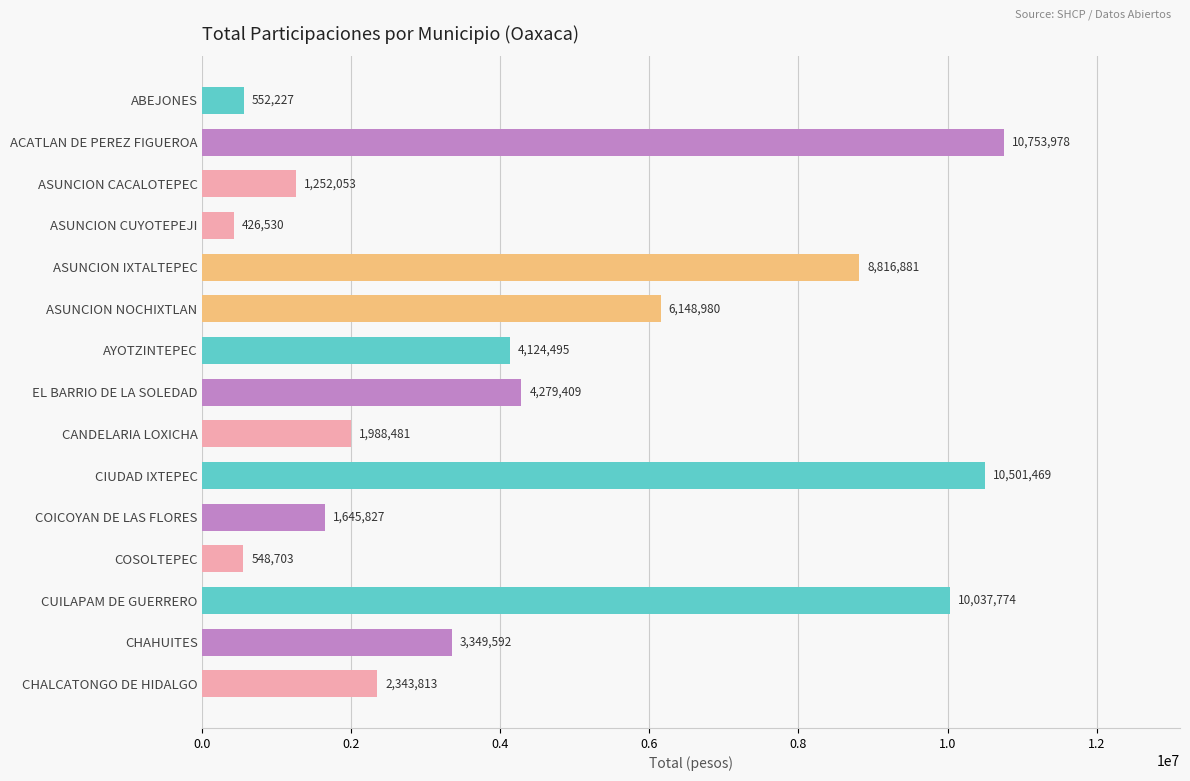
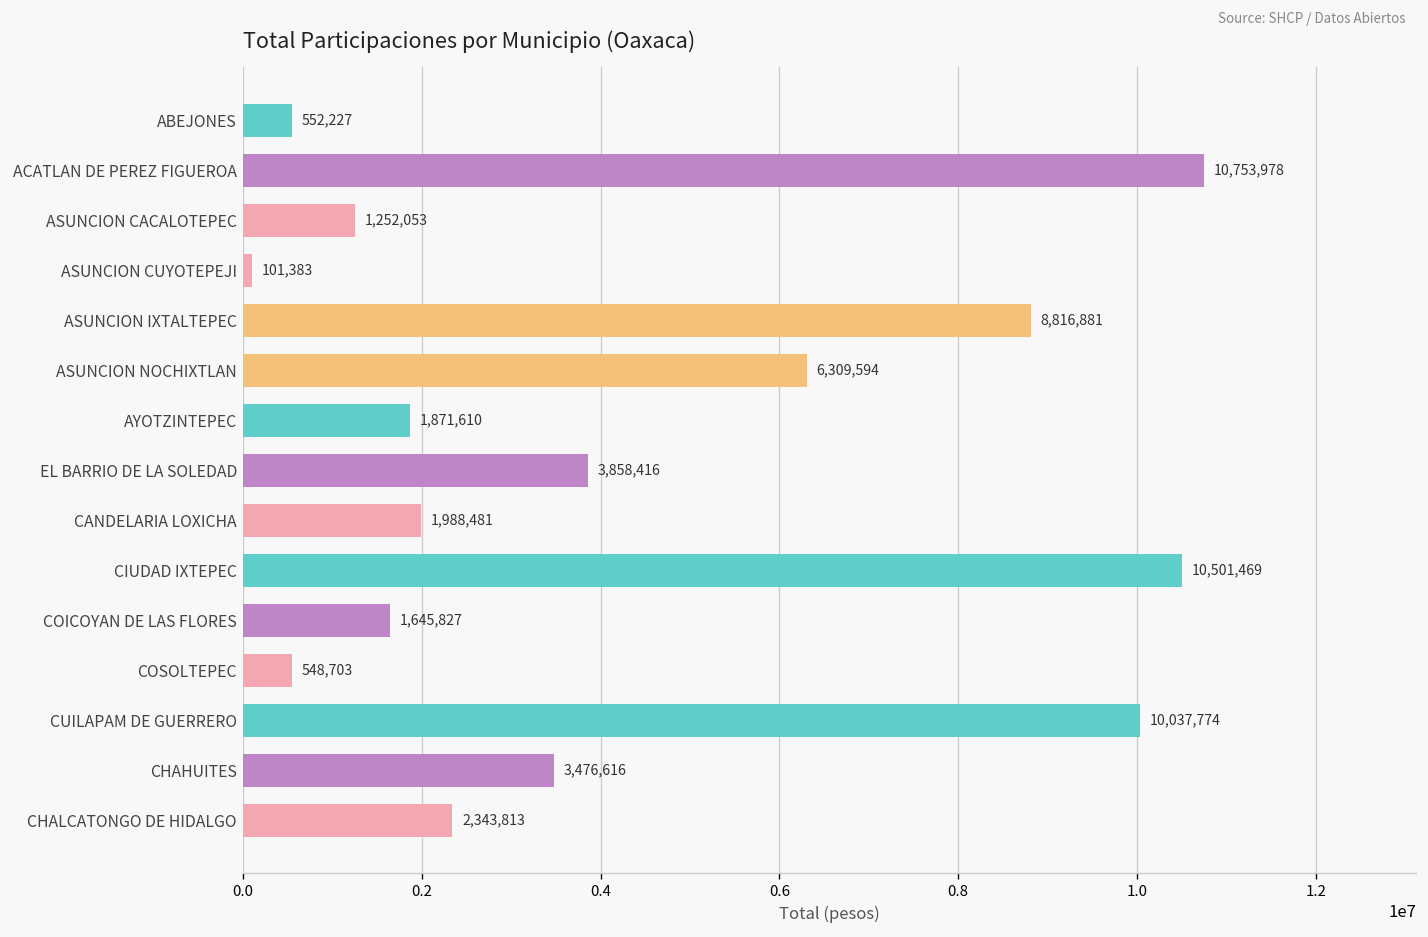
  {
    "ABEJONES": "552,227",
    "ACATLAN DE PEREZ FIGUEROA": "10,753,978",
    "ASUNCION CACALOTEPEC": "1,252,053",
-   "ASUNCION CUYOTEPEJI": "426,530",
+   "ASUNCION CUYOTEPEJI": "101,383",
    "ASUNCION IXTALTEPEC": "8,816,881",
-   "ASUNCION NOCHIXTLAN": "6,148,980",
-   "AYOTZINTEPEC": "4,124,495",
-   "EL BARRIO DE LA SOLEDAD": "4,279,409",
+   "ASUNCION NOCHIXTLAN": "6,309,594",
+   "AYOTZINTEPEC": "1,871,610",
+   "EL BARRIO DE LA SOLEDAD": "3,858,416",
    "CANDELARIA LOXICHA": "1,988,481",
    "CIUDAD IXTEPEC": "10,501,469",
    "COICOYAN DE LAS FLORES": "1,645,827",
    "COSOLTEPEC": "548,703",
    "CUILAPAM DE GUERRERO": "10,037,774",
-   "CHAHUITES": "3,349,592",
+   "CHAHUITES": "3,476,616",
    "CHALCATONGO DE HIDALGO": "2,343,813"
  }
